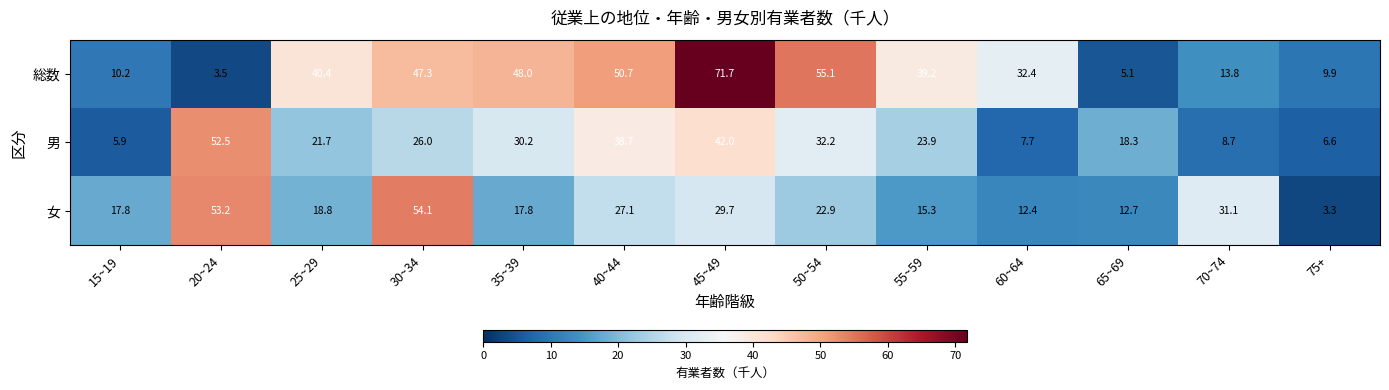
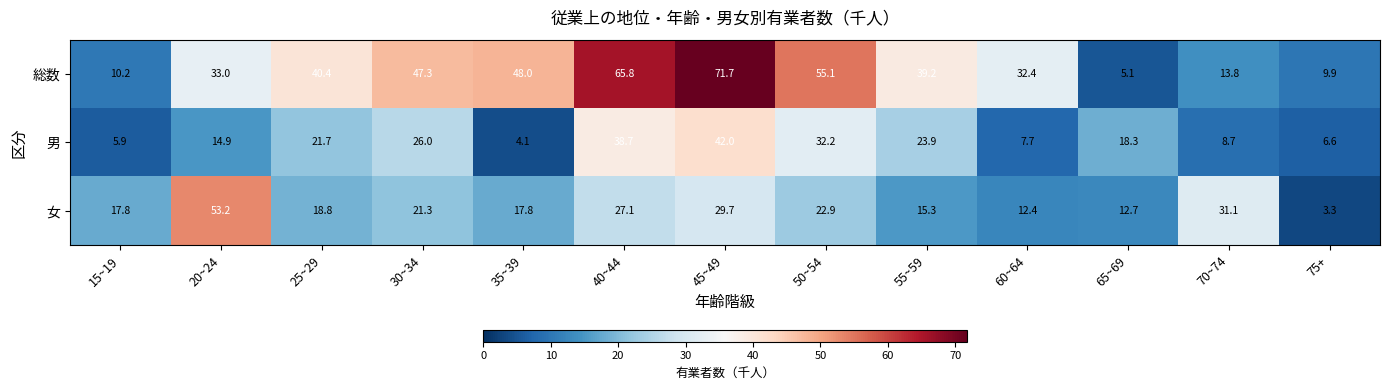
  {
    "総数": {
      "15~19": 10.2,
-     "20~24": 3.5,
+     "20~24": 33.0,
      "30~34": 47.3,
      "35~39": 48.0,
-     "40~44": 50.7,
+     "40~44": 65.8,
      "45~49": 71.7,
      "50~54": 55.1,
      "60~64": 32.4,
      "65~69": 5.1,
      "70~74": 13.8,
      "75+": 9.9
    },
    "男": {
      "15~19": 5.9,
-     "20~24": 52.5,
+     "20~24": 14.9,
      "25~29": 21.7,
      "30~34": 26.0,
-     "35~39": 30.2,
+     "35~39": 4.1,
      "45~49": 42.0,
      "50~54": 32.2,
      "55~59": 23.9,
      "60~64": 7.7,
      "65~69": 18.3,
      "70~74": 8.7,
      "75+": 6.6
    },
    "女": {
      "15~19": 17.8,
      "20~24": 53.2,
      "25~29": 18.8,
-     "30~34": 54.1,
+     "30~34": 21.3,
      "35~39": 17.8,
      "40~44": 27.1,
      "45~49": 29.7,
      "50~54": 22.9,
      "55~59": 15.3,
      "60~64": 12.4,
      "65~69": 12.7,
      "70~74": 31.1,
      "75+": 3.3
    }
  }
